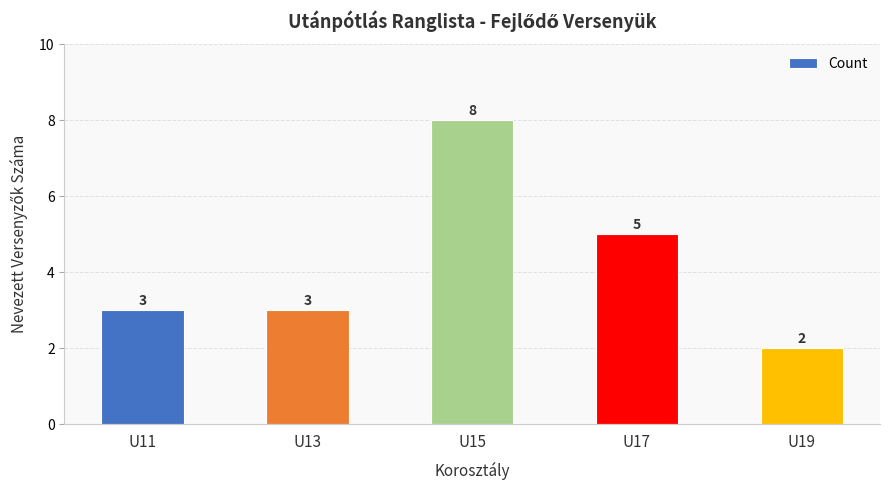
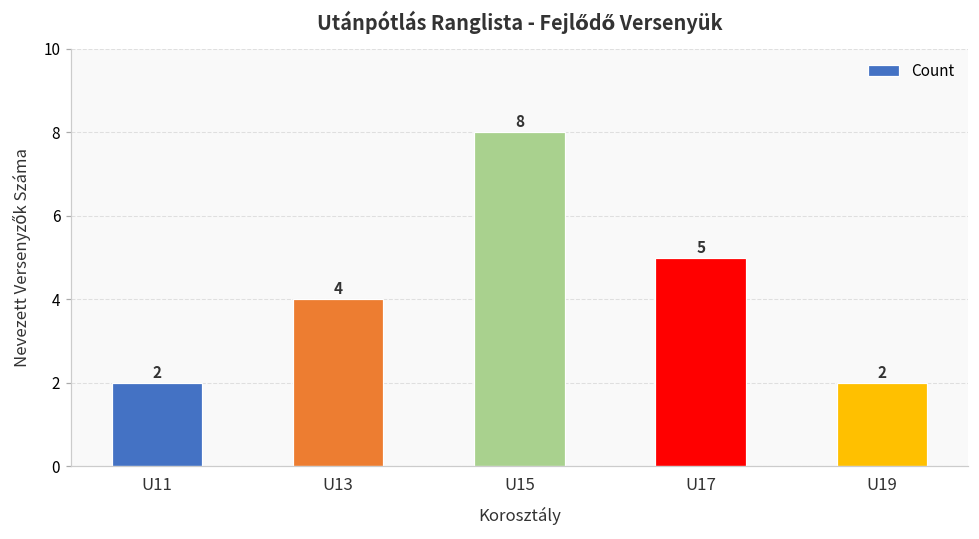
  {
-   "U11": 3,
-   "U13": 3,
+   "U11": 2,
+   "U13": 4,
    "U15": 8,
    "U17": 5,
    "U19": 2
  }
